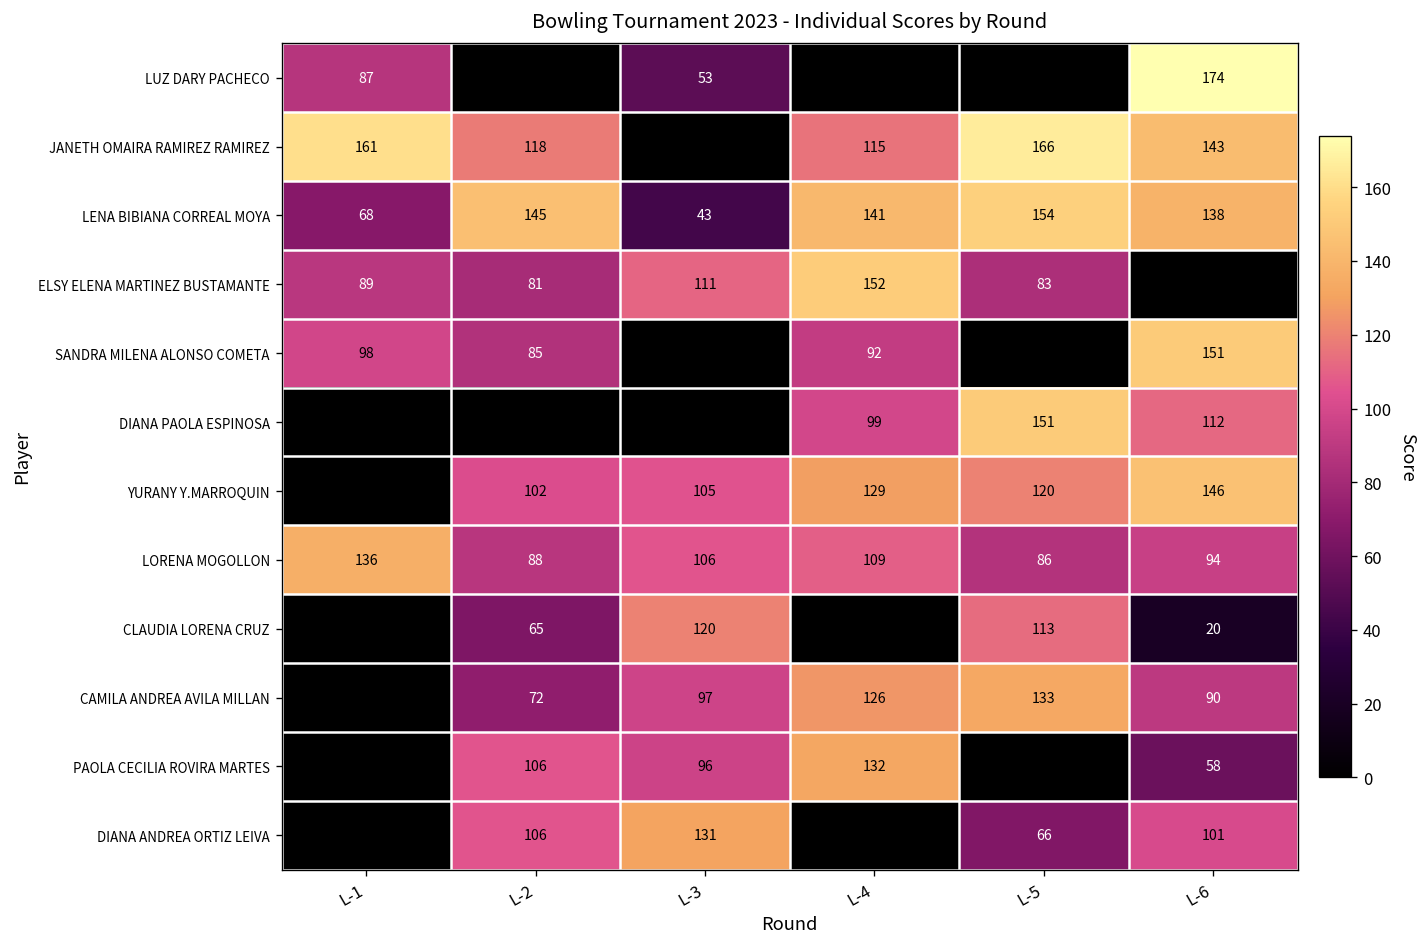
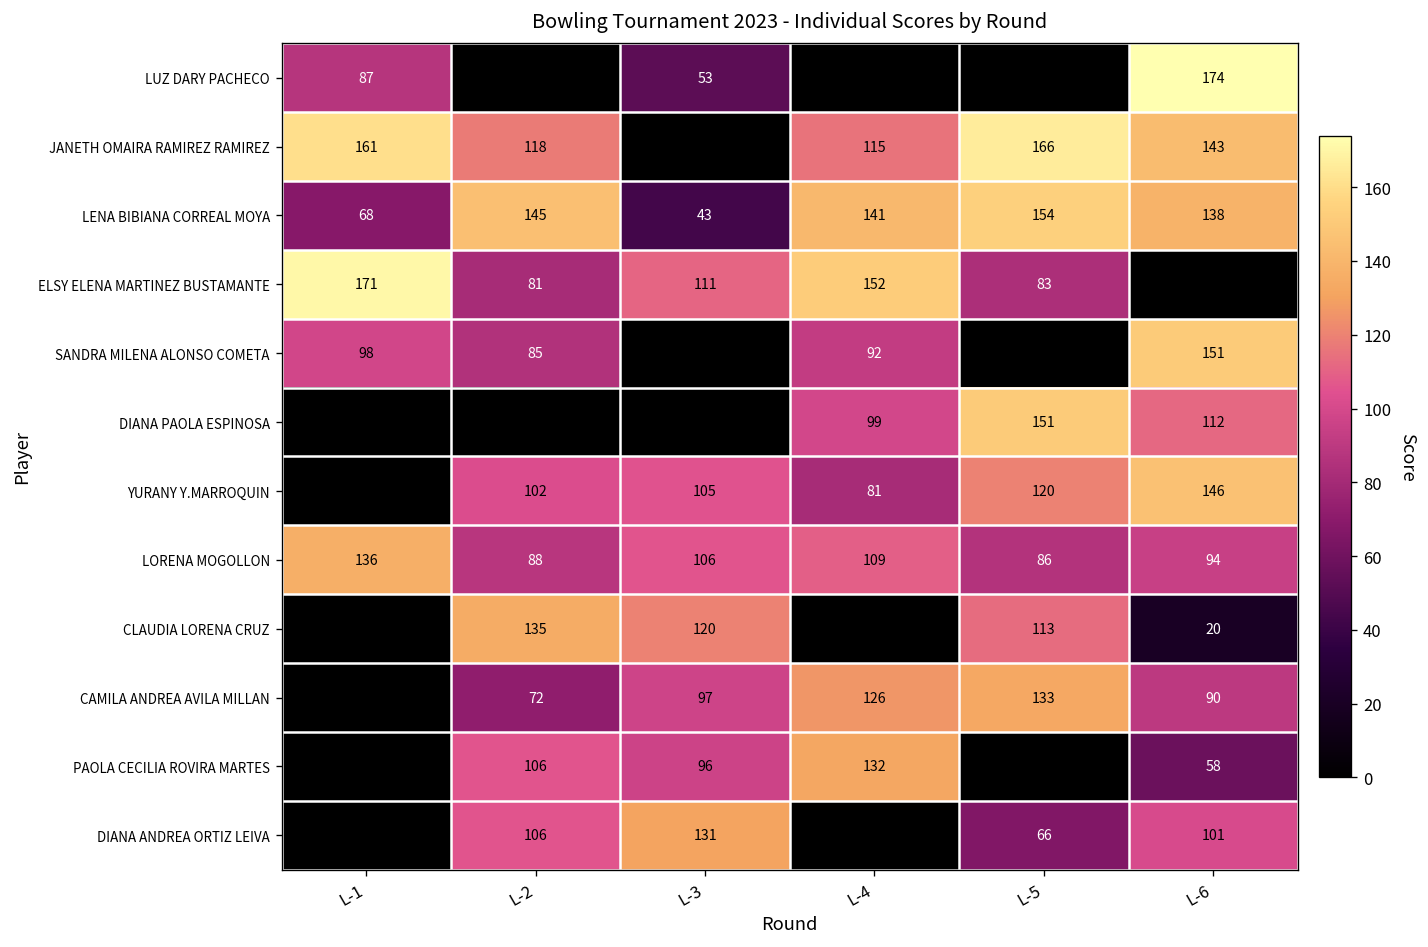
  {
    "LUZ DARY PACHECO": {
      "L-1": 87,
      "L-3": 53,
      "L-6": 174
    },
    "JANETH OMAIRA RAMIREZ RAMIREZ": {
      "L-1": 161,
      "L-2": 118,
      "L-4": 115,
      "L-5": 166,
      "L-6": 143
    },
    "LENA BIBIANA CORREAL MOYA": {
      "L-1": 68,
      "L-2": 145,
      "L-3": 43,
      "L-4": 141,
      "L-5": 154,
      "L-6": 138
    },
    "ELSY ELENA MARTINEZ BUSTAMANTE": {
-     "L-1": 89,
+     "L-1": 171,
      "L-2": 81,
      "L-3": 111,
      "L-4": 152,
      "L-5": 83
    },
    "SANDRA MILENA ALONSO COMETA": {
      "L-1": 98,
      "L-2": 85,
      "L-4": 92,
      "L-6": 151
    },
    "DIANA PAOLA ESPINOSA": {
      "L-4": 99,
      "L-5": 151,
      "L-6": 112
    },
    "YURANY Y.MARROQUIN": {
      "L-2": 102,
      "L-3": 105,
-     "L-4": 129,
+     "L-4": 81,
      "L-5": 120,
      "L-6": 146
    },
    "LORENA MOGOLLON": {
      "L-1": 136,
      "L-2": 88,
      "L-3": 106,
      "L-4": 109,
      "L-5": 86,
      "L-6": 94
    },
    "CLAUDIA LORENA CRUZ": {
-     "L-2": 65,
+     "L-2": 135,
      "L-3": 120,
      "L-5": 113,
      "L-6": 20
    },
    "CAMILA ANDREA AVILA MILLAN": {
      "L-2": 72,
      "L-3": 97,
      "L-4": 126,
      "L-5": 133,
      "L-6": 90
    },
    "PAOLA CECILIA ROVIRA MARTES": {
      "L-2": 106,
      "L-3": 96,
      "L-4": 132,
      "L-6": 58
    },
    "DIANA ANDREA ORTIZ LEIVA": {
      "L-2": 106,
      "L-3": 131,
      "L-5": 66,
      "L-6": 101
    }
  }
